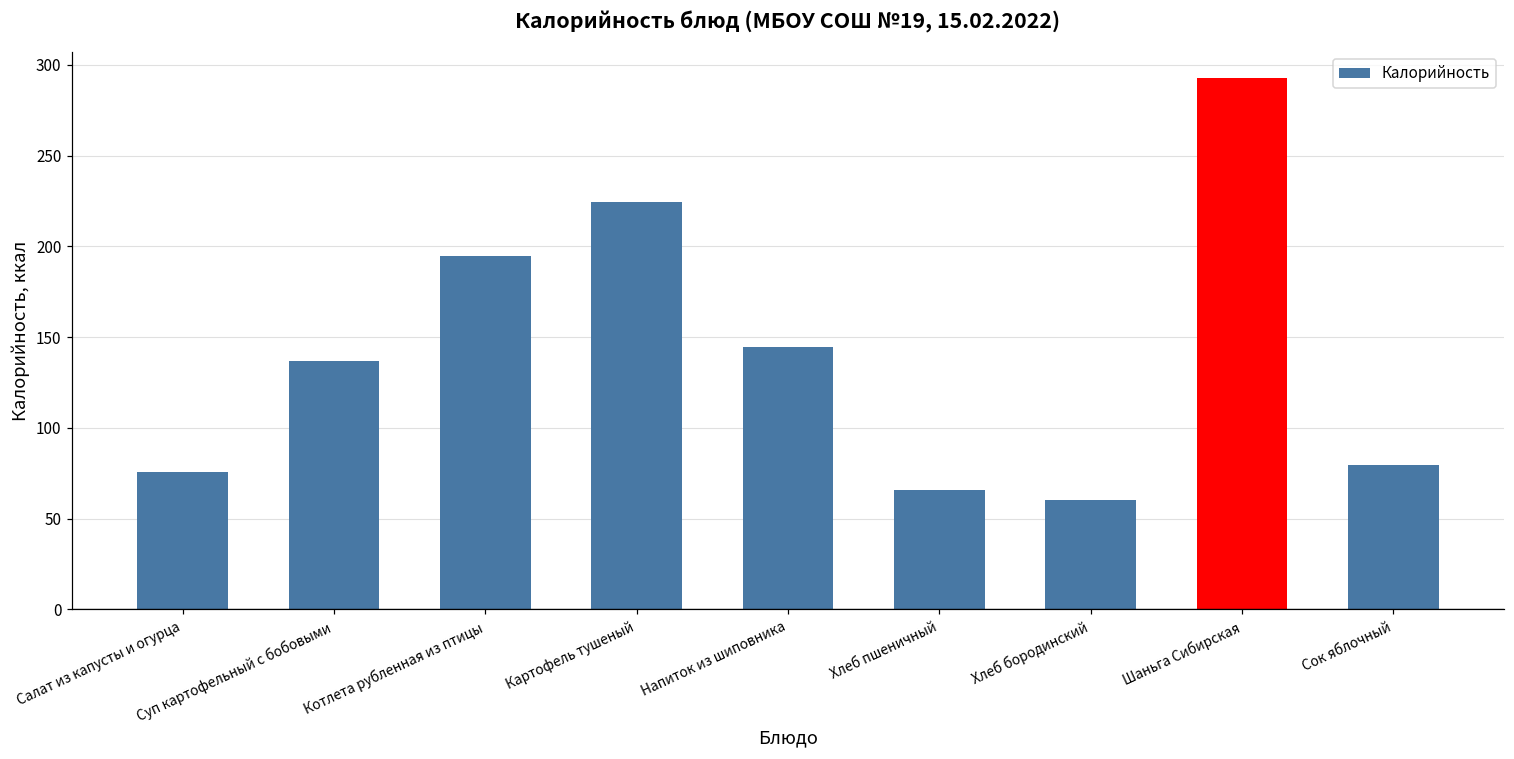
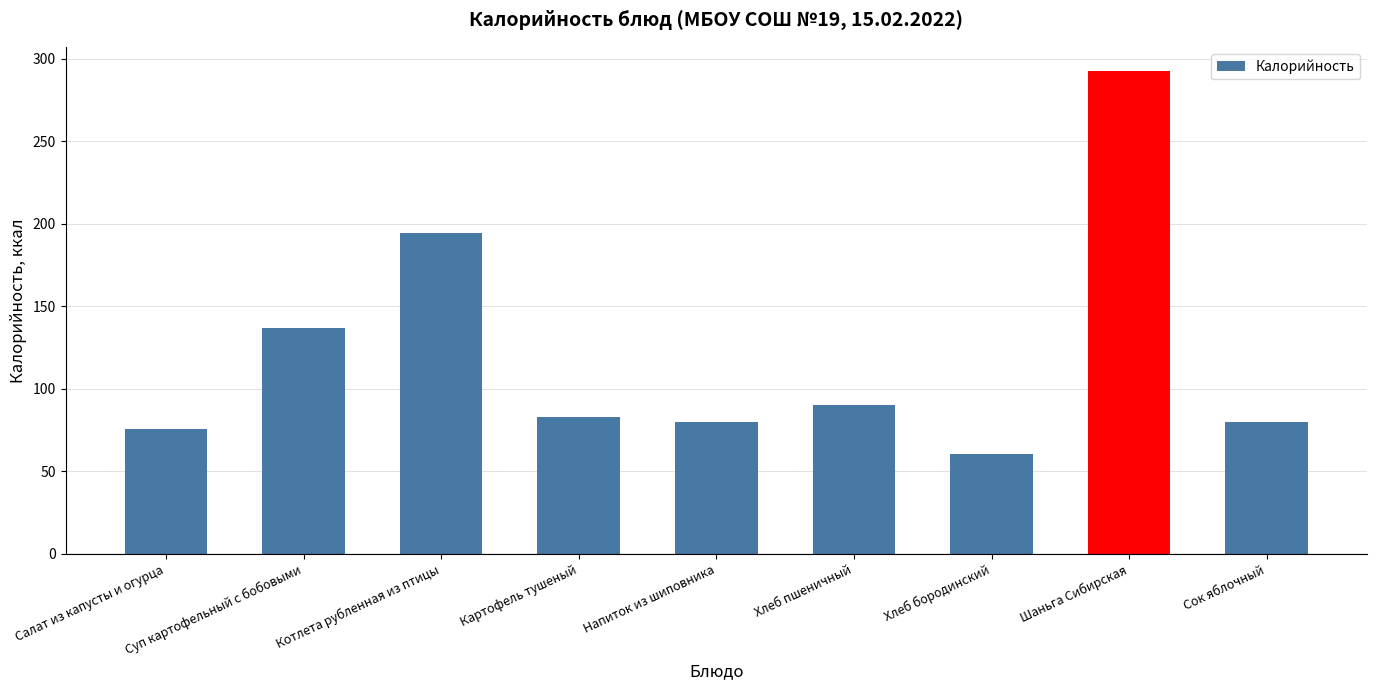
  {
    "Салат из капусты и огурца": 76,
    "Суп картофельный с бобовыми": 137,
    "Котлета рубленная из птицы": 195,
-   "Картофель тушеный": 225,
-   "Напиток из шиповника": 144,
-   "Хлеб пшеничный": 66,
+   "Картофель тушеный": 83,
+   "Напиток из шиповника": 80,
+   "Хлеб пшеничный": 90,
    "Хлеб бородинский": 61,
    "Шаньга Сибирская": 293,
    "Сок яблочный": 80
  }
